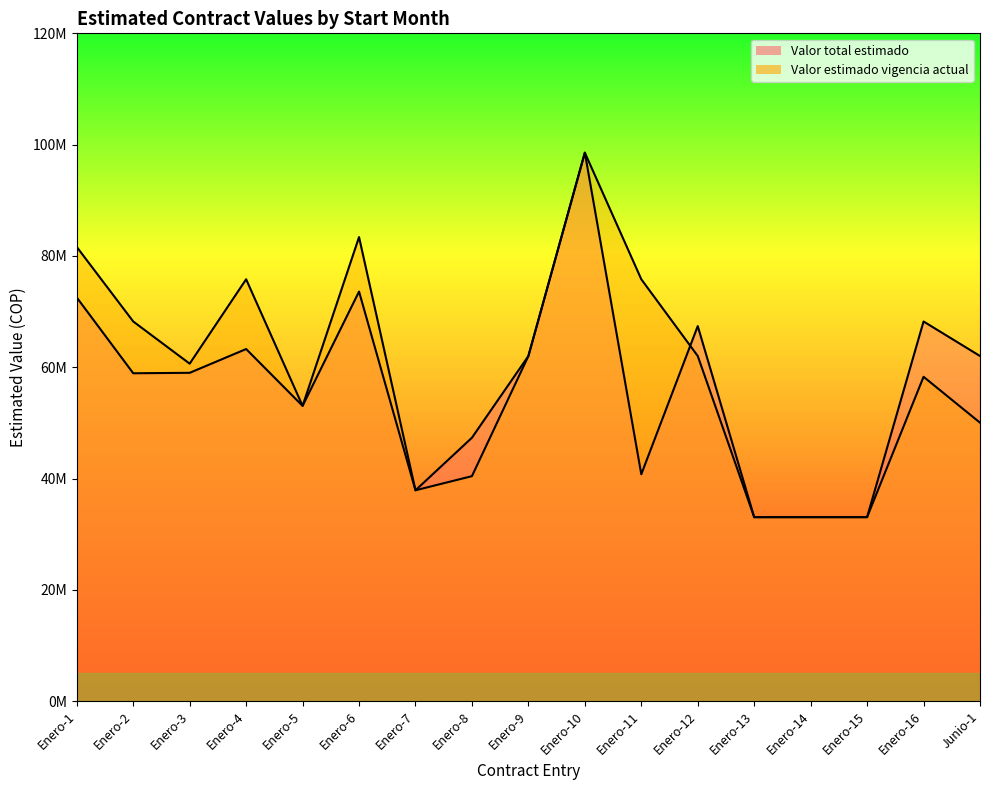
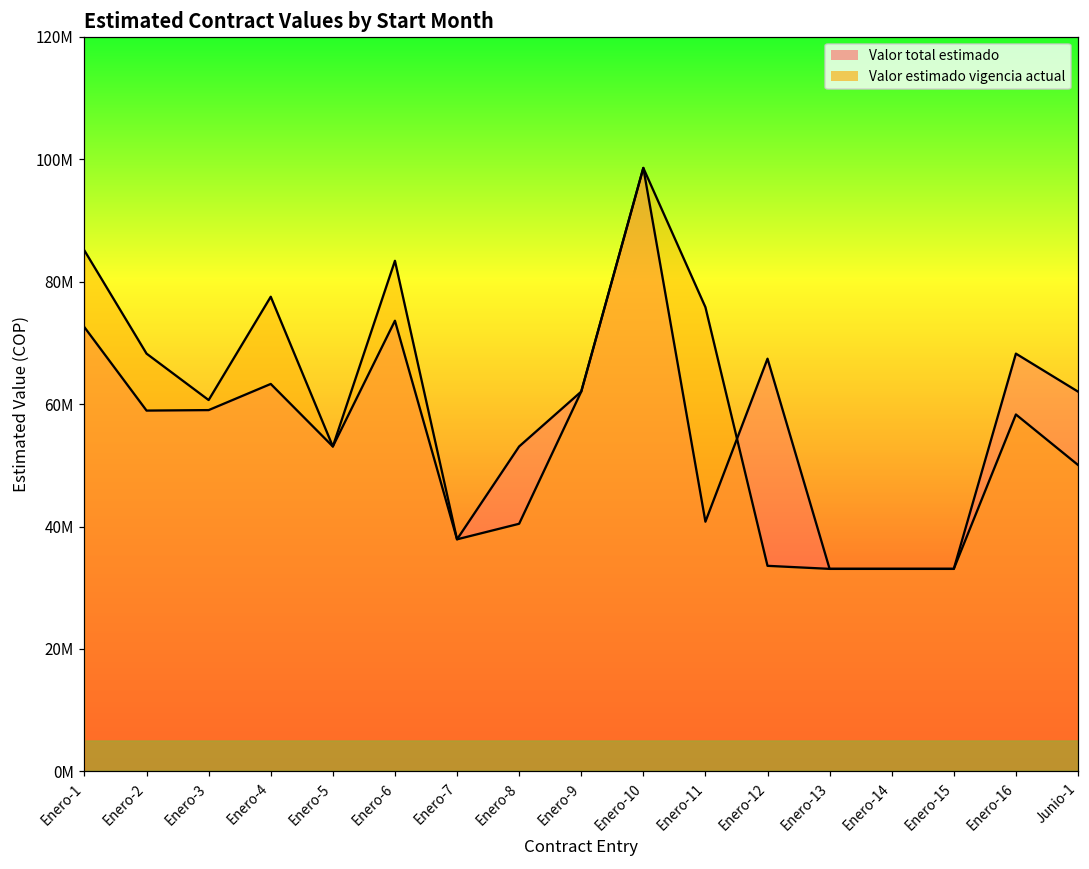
  {
    "Valor total estimado": {
      "Enero-1": 73000000,
      "Enero-2": 59000000,
      "Enero-3": 59000000,
      "Enero-4": 63000000,
      "Enero-6": 74000000,
-     "Enero-8": 47000000,
+     "Enero-8": 53000000,
      "Enero-11": 41000000,
      "Enero-12": 67000000,
      "Enero-16": 68000000,
      "Junio-1": 62000000
    },
    "Valor estimado vigencia actual": {
-     "Enero-1": 82000000,
+     "Enero-1": 85000000,
      "Enero-2": 68000000,
      "Enero-3": 61000000,
-     "Enero-4": 76000000,
+     "Enero-4": 78000000,
      "Enero-6": 83000000,
      "Enero-8": 40000000,
      "Enero-11": 76000000,
-     "Enero-12": 62000000,
+     "Enero-12": 34000000,
      "Enero-16": 58000000,
      "Junio-1": 50000000
    }
  }
